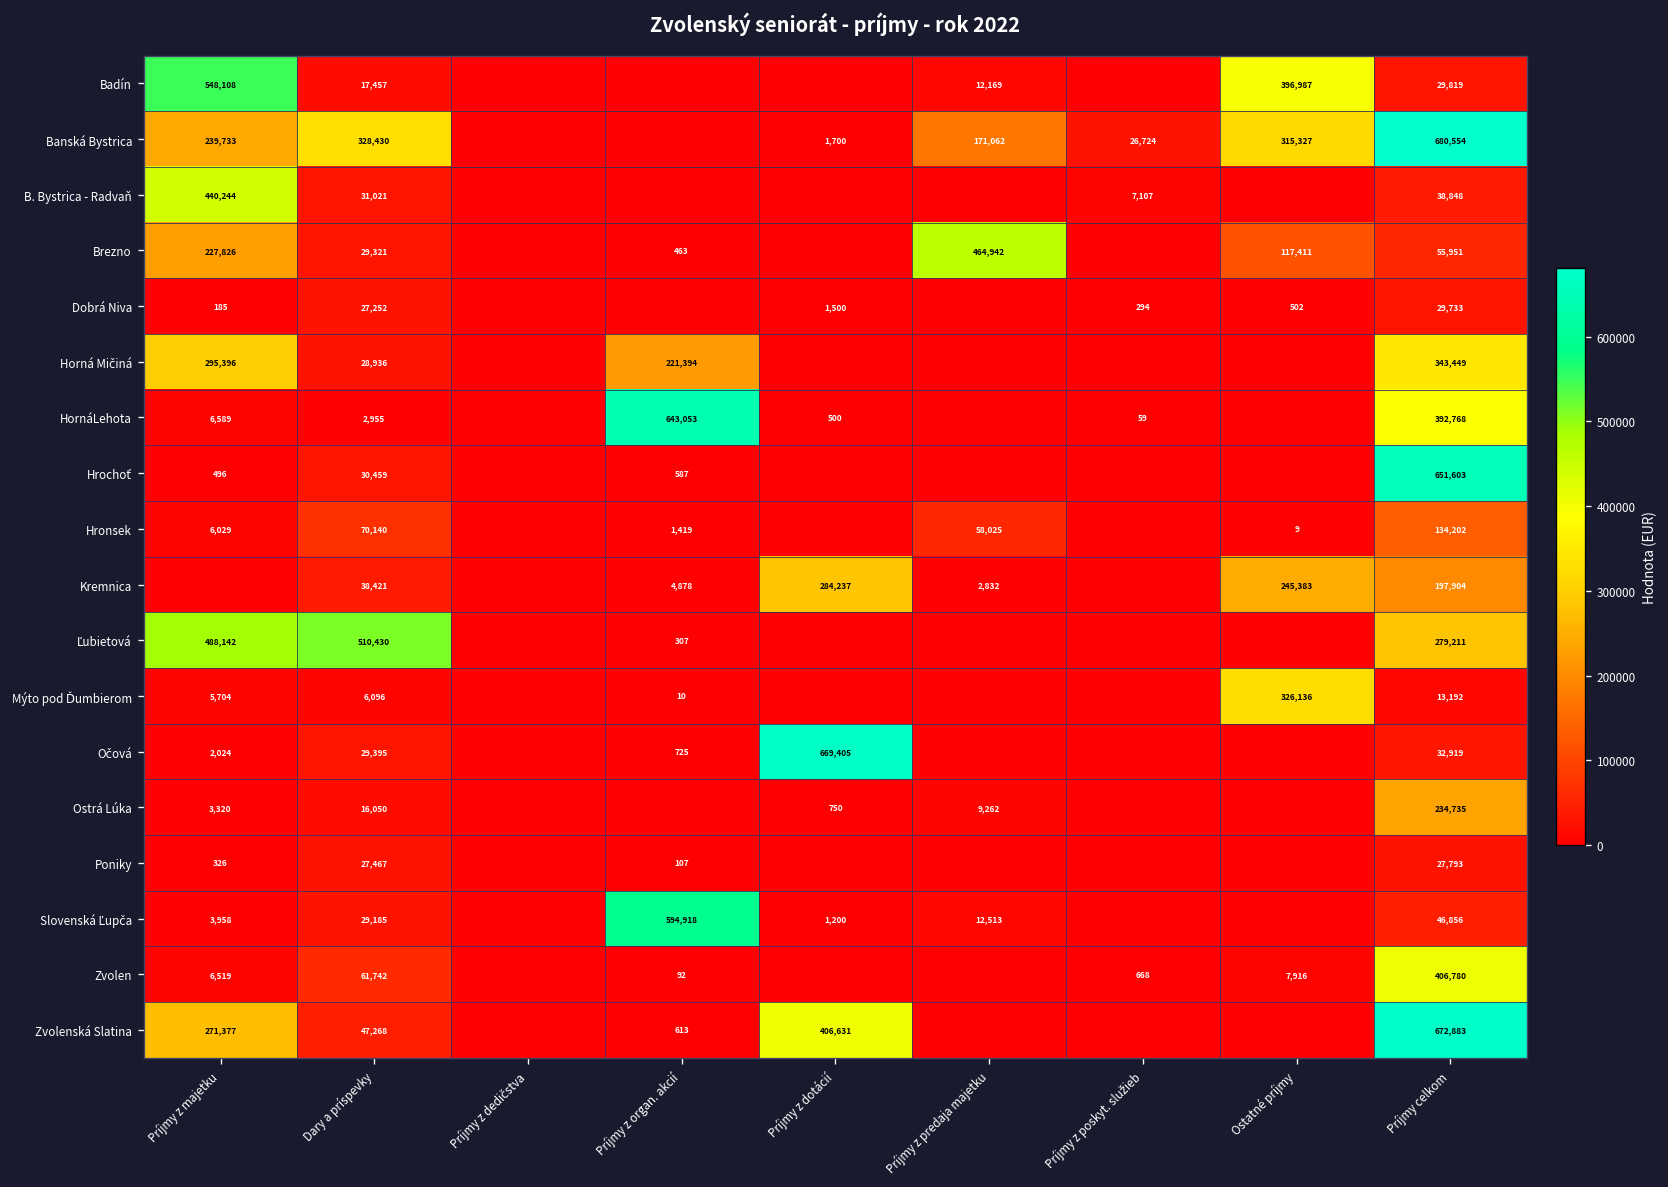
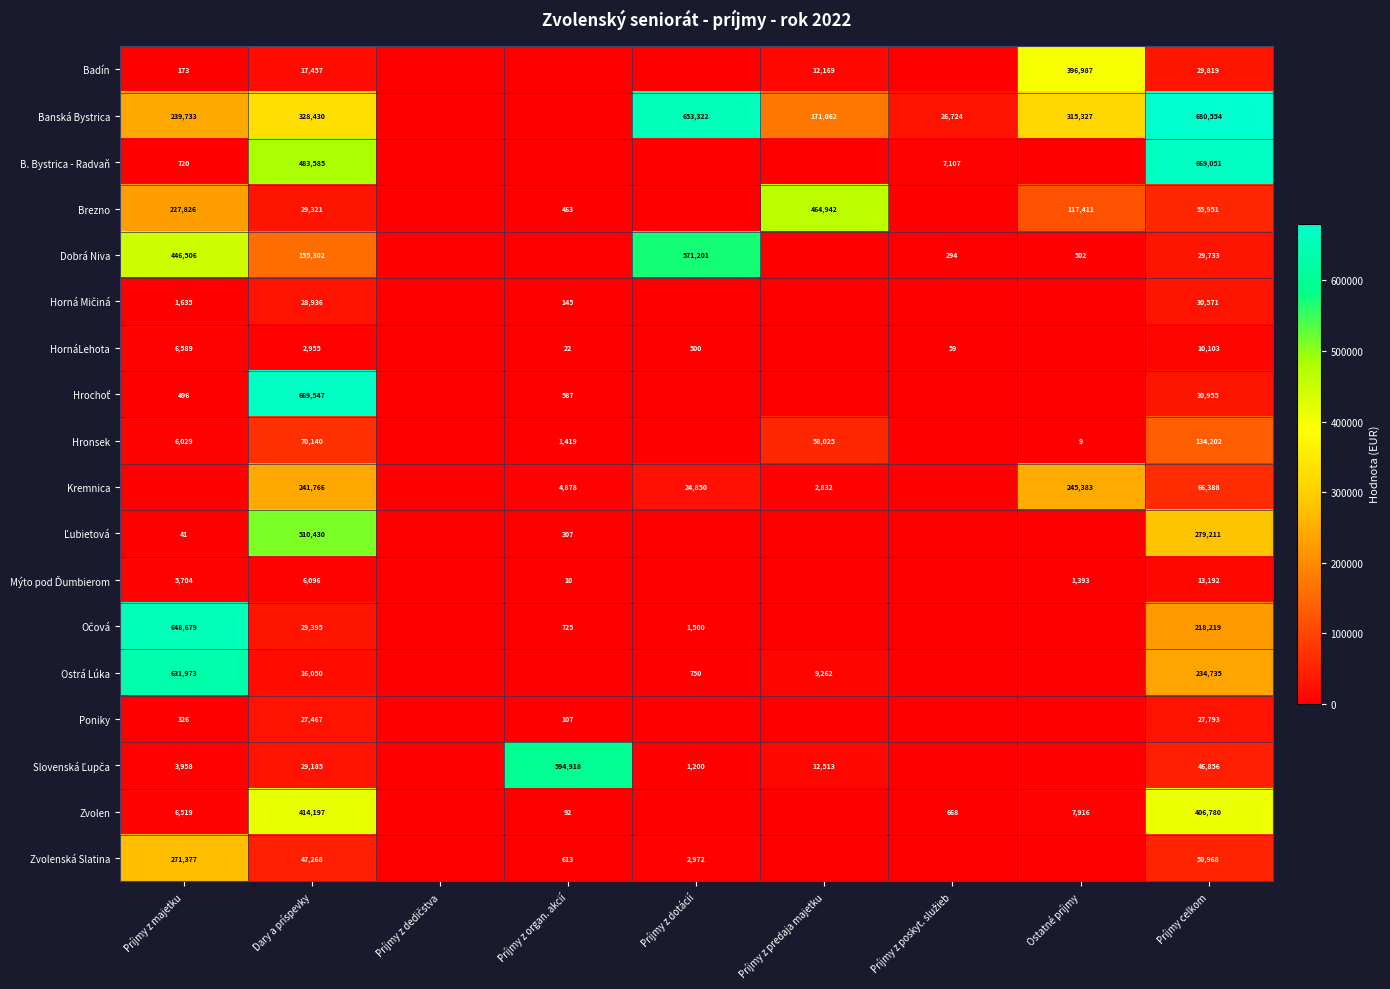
  {
    "Badín": {
-     "Príjmy z majetku": "548,108",
+     "Príjmy z majetku": "173",
      "Dary a príspevky": "17,457",
      "Príjmy z predaja majetku": "12,169",
      "Ostatné príjmy": "396,987",
      "Príjmy celkom": "29,819"
    },
    "Banská Bystrica": {
      "Príjmy z majetku": "239,733",
      "Dary a príspevky": "328,430",
-     "Príjmy z dotácií": "1,700",
+     "Príjmy z dotácií": "653,322",
      "Príjmy z predaja majetku": "171,062",
      "Príjmy z poskyt. služieb": "26,724",
      "Ostatné príjmy": "315,327",
      "Príjmy celkom": "680,554"
    },
    "B. Bystrica - Radvaň": {
-     "Príjmy z majetku": "440,244",
-     "Dary a príspevky": "31,021",
+     "Príjmy z majetku": "720",
+     "Dary a príspevky": "483,585",
      "Príjmy z poskyt. služieb": "7,107",
-     "Príjmy celkom": "38,848"
+     "Príjmy celkom": "669,051"
    },
    "Brezno": {
      "Príjmy z majetku": "227,826",
      "Dary a príspevky": "29,321",
      "Príjmy z organ. akcií": "463",
      "Príjmy z predaja majetku": "464,942",
      "Ostatné príjmy": "117,411",
      "Príjmy celkom": "55,951"
    },
    "Dobrá Niva": {
-     "Príjmy z majetku": "185",
-     "Dary a príspevky": "27,252",
-     "Príjmy z dotácií": "1,500",
+     "Príjmy z majetku": "446,506",
+     "Dary a príspevky": "155,302",
+     "Príjmy z dotácií": "571,201",
      "Príjmy z poskyt. služieb": "294",
      "Ostatné príjmy": "502",
      "Príjmy celkom": "29,733"
    },
    "Horná Mičiná": {
-     "Príjmy z majetku": "295,396",
+     "Príjmy z majetku": "1,635",
      "Dary a príspevky": "28,936",
-     "Príjmy z organ. akcií": "221,394",
-     "Príjmy celkom": "343,449"
+     "Príjmy z organ. akcií": "145",
+     "Príjmy celkom": "30,571"
    },
    "HornáLehota": {
      "Príjmy z majetku": "6,589",
      "Dary a príspevky": "2,955",
-     "Príjmy z organ. akcií": "643,053",
+     "Príjmy z organ. akcií": "22",
      "Príjmy z dotácií": "500",
      "Príjmy z poskyt. služieb": "59",
-     "Príjmy celkom": "392,768"
+     "Príjmy celkom": "10,103"
    },
    "Hrochoť": {
      "Príjmy z majetku": "496",
-     "Dary a príspevky": "30,459",
+     "Dary a príspevky": "669,547",
      "Príjmy z organ. akcií": "587",
-     "Príjmy celkom": "651,603"
+     "Príjmy celkom": "30,955"
    },
    "Hronsek": {
      "Príjmy z majetku": "6,029",
      "Dary a príspevky": "70,140",
      "Príjmy z organ. akcií": "1,419",
      "Príjmy z predaja majetku": "58,025",
      "Ostatné príjmy": "9",
      "Príjmy celkom": "134,202"
    },
    "Kremnica": {
-     "Dary a príspevky": "38,421",
+     "Dary a príspevky": "241,766",
      "Príjmy z organ. akcií": "4,878",
-     "Príjmy z dotácií": "284,237",
+     "Príjmy z dotácií": "24,850",
      "Príjmy z predaja majetku": "2,832",
      "Ostatné príjmy": "245,383",
-     "Príjmy celkom": "197,904"
+     "Príjmy celkom": "66,388"
    },
    "Ľubietová": {
-     "Príjmy z majetku": "488,142",
+     "Príjmy z majetku": "41",
      "Dary a príspevky": "510,430",
      "Príjmy z organ. akcií": "307",
      "Príjmy celkom": "279,211"
    },
    "Mýto pod Ďumbierom": {
      "Príjmy z majetku": "5,704",
      "Dary a príspevky": "6,096",
      "Príjmy z organ. akcií": "10",
-     "Ostatné príjmy": "326,136",
+     "Ostatné príjmy": "1,393",
      "Príjmy celkom": "13,192"
    },
    "Očová": {
-     "Príjmy z majetku": "2,024",
+     "Príjmy z majetku": "648,679",
      "Dary a príspevky": "29,395",
      "Príjmy z organ. akcií": "725",
-     "Príjmy z dotácií": "669,405",
-     "Príjmy celkom": "32,919"
+     "Príjmy z dotácií": "1,500",
+     "Príjmy celkom": "218,219"
    },
    "Ostrá Lúka": {
-     "Príjmy z majetku": "3,320",
+     "Príjmy z majetku": "631,973",
      "Dary a príspevky": "16,050",
      "Príjmy z dotácií": "750",
      "Príjmy z predaja majetku": "9,262",
      "Príjmy celkom": "234,735"
    },
    "Poniky": {
      "Príjmy z majetku": "326",
      "Dary a príspevky": "27,467",
      "Príjmy z organ. akcií": "107",
      "Príjmy celkom": "27,793"
    },
    "Slovenská Ľupča": {
      "Príjmy z majetku": "3,958",
      "Dary a príspevky": "29,185",
      "Príjmy z organ. akcií": "594,918",
      "Príjmy z dotácií": "1,200",
      "Príjmy z predaja majetku": "12,513",
      "Príjmy celkom": "46,856"
    },
    "Zvolen": {
      "Príjmy z majetku": "6,519",
-     "Dary a príspevky": "61,742",
+     "Dary a príspevky": "414,197",
      "Príjmy z organ. akcií": "92",
      "Príjmy z poskyt. služieb": "668",
      "Ostatné príjmy": "7,916",
      "Príjmy celkom": "406,780"
    },
    "Zvolenská Slatina": {
      "Príjmy z majetku": "271,377",
      "Dary a príspevky": "47,268",
      "Príjmy z organ. akcií": "613",
-     "Príjmy z dotácií": "406,631",
-     "Príjmy celkom": "672,883"
+     "Príjmy z dotácií": "2,972",
+     "Príjmy celkom": "50,968"
    }
  }
